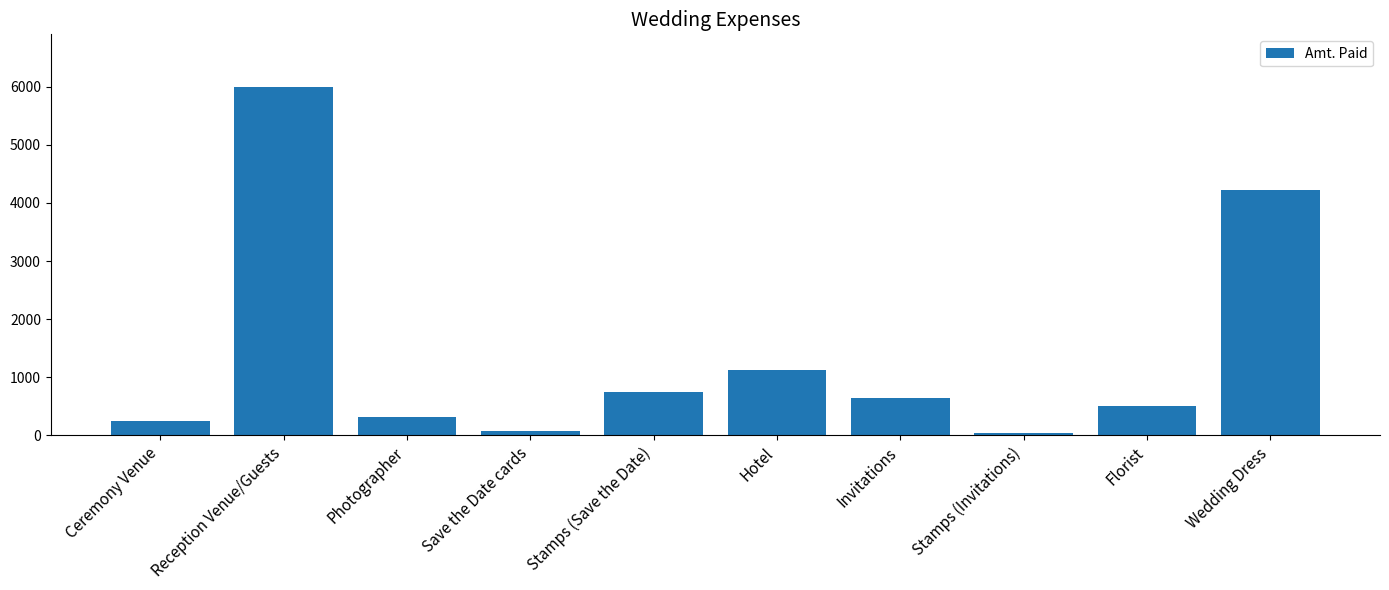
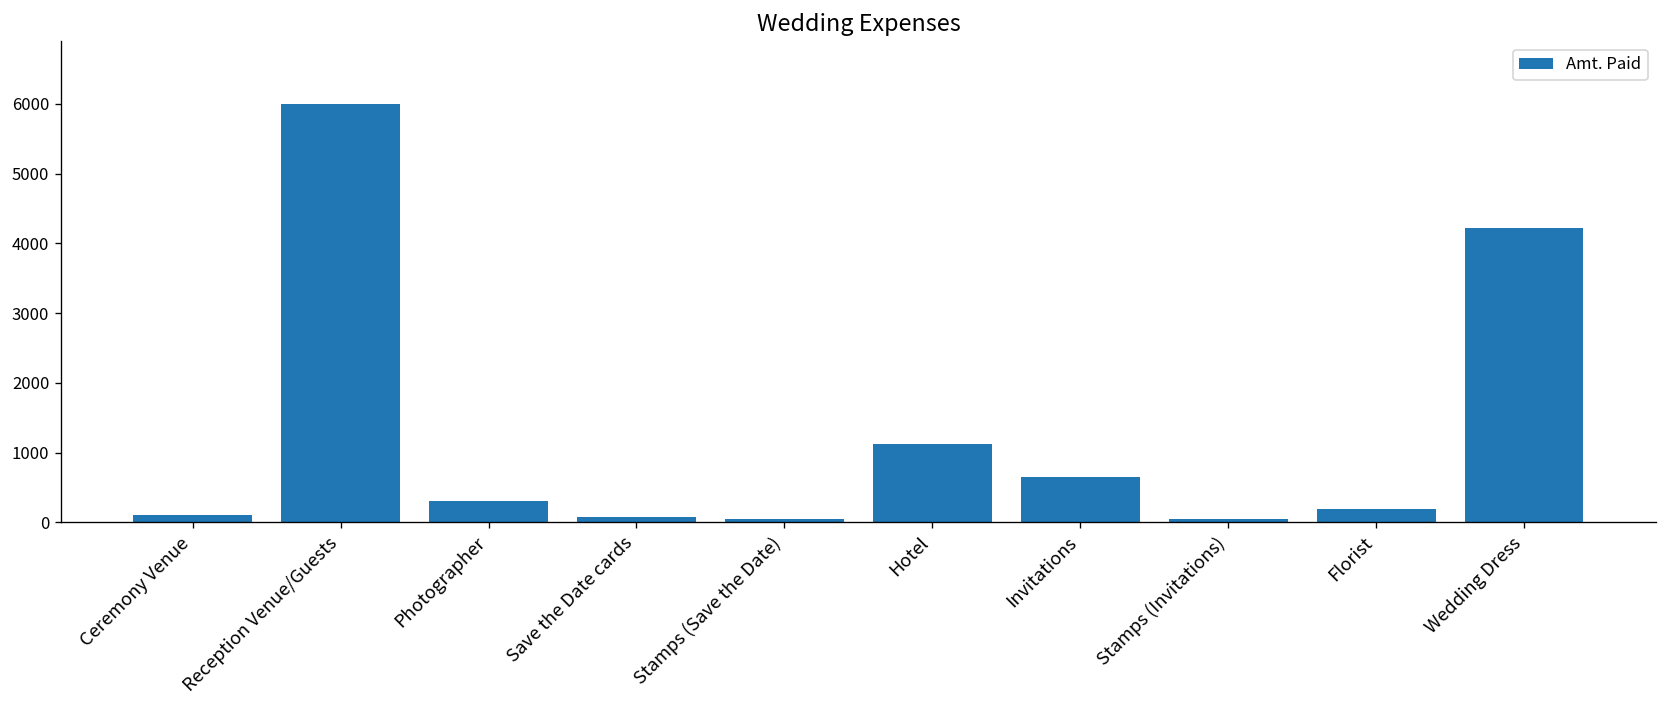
  {
-   "Ceremony Venue": 300,
+   "Ceremony Venue": 100,
    "Reception Venue/Guests": 6000,
    "Photographer": 300,
    "Save the Date cards": 100,
-   "Stamps (Save the Date)": 700,
+   "Stamps (Save the Date)": 0,
    "Hotel": 1100,
    "Invitations": 700,
    "Stamps (Invitations)": 0,
-   "Florist": 500,
+   "Florist": 200,
    "Wedding Dress": 4200
  }
